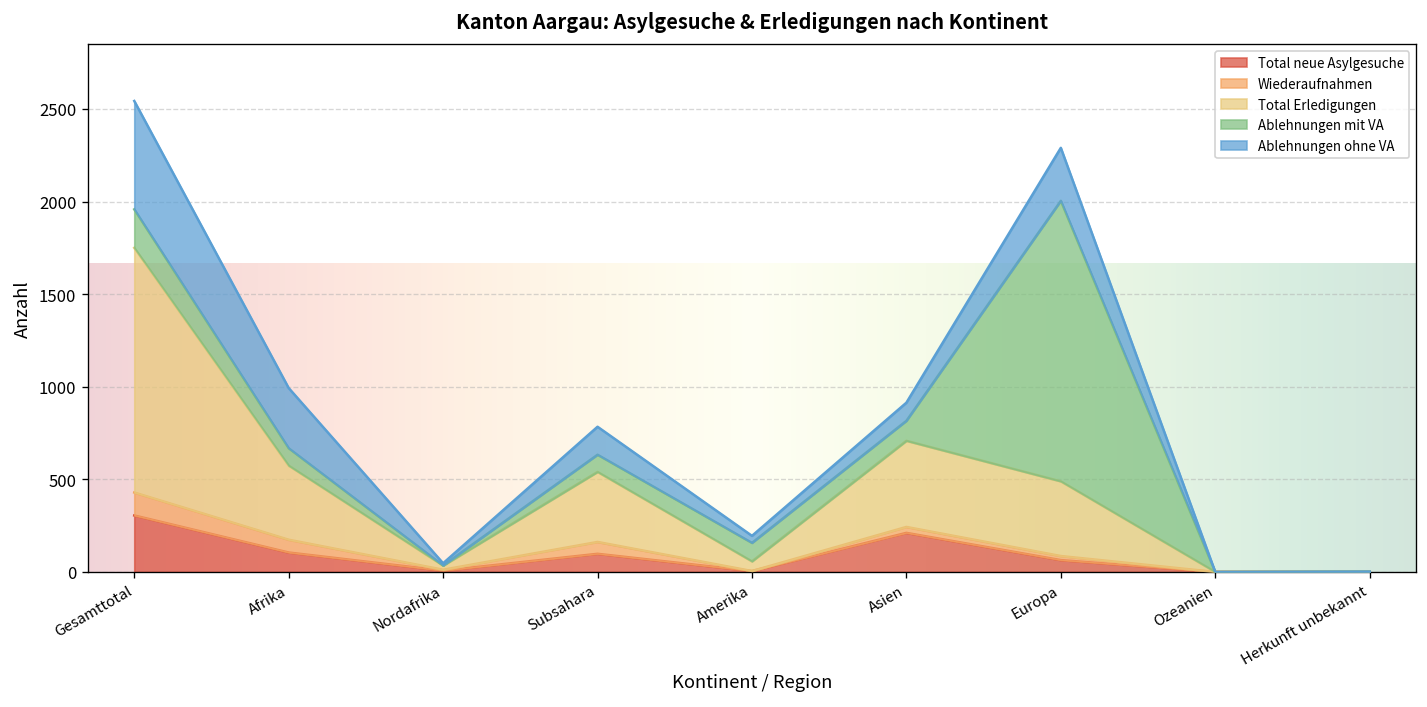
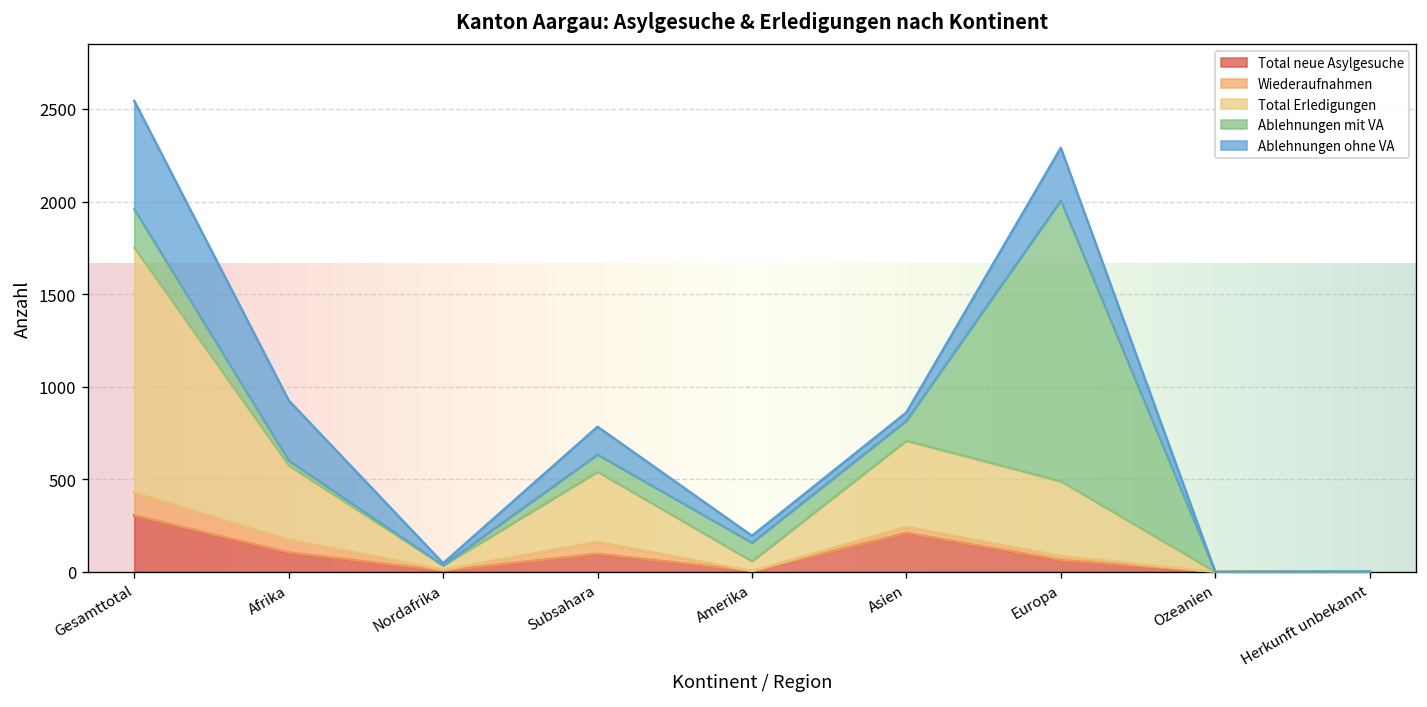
  {
    "Total neue Asylgesuche": {
      "Gesamttotal": 310,
      "Afrika": 110,
      "Subsahara": 100,
      "Asien": 210,
      "Europa": 60
    },
    "Ablehnungen mit VA": {
      "Gesamttotal": 210,
-     "Afrika": 90,
+     "Afrika": 30,
      "Subsahara": 90,
      "Amerika": 100,
      "Asien": 110,
      "Europa": 1520
    },
    "Ablehnungen ohne VA": {
      "Gesamttotal": 590,
      "Afrika": 330,
      "Subsahara": 150,
      "Amerika": 40,
-     "Asien": 100,
+     "Asien": 50,
      "Europa": 290
    }
  }
